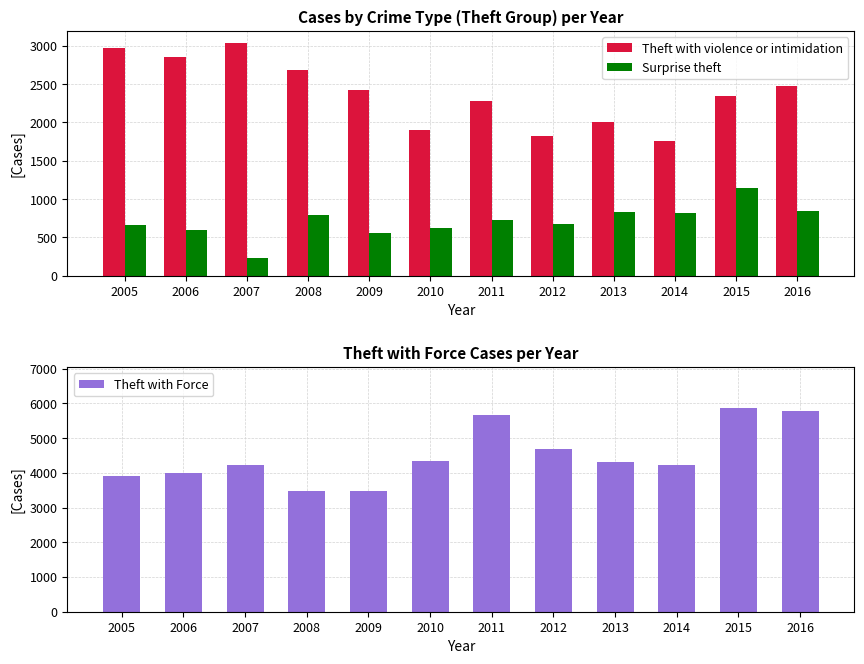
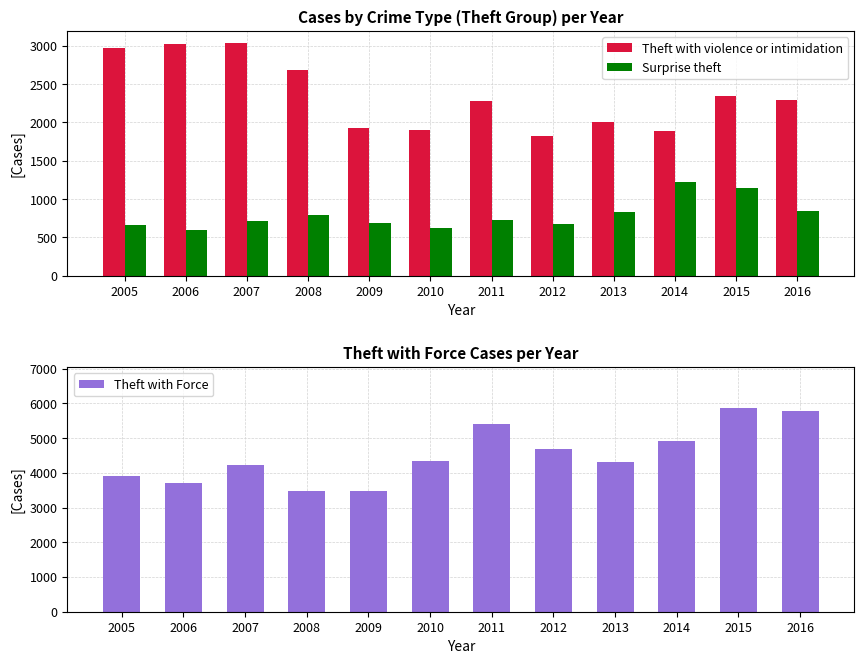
  {
    "Cases by Crime Type (Theft Group) per Year": {
      "Theft with violence or intimidation": {
        "2005": 3000,
-       "2006": 2900,
+       "2006": 3000,
        "2007": 3000,
        "2008": 2700,
-       "2009": 2400,
+       "2009": 1900,
        "2010": 1900,
        "2011": 2300,
        "2012": 1800,
        "2013": 2000,
-       "2014": 1800,
+       "2014": 1900,
        "2015": 2400,
-       "2016": 2500
+       "2016": 2300
      },
      "Surprise theft": {
        "2005": 700,
        "2006": 600,
-       "2007": 200,
+       "2007": 700,
        "2008": 800,
-       "2009": 600,
+       "2009": 700,
        "2010": 600,
        "2011": 700,
        "2012": 700,
        "2013": 800,
-       "2014": 800,
+       "2014": 1200,
        "2015": 1200,
        "2016": 800
      }
    },
    "Theft with Force Cases per Year": {
      "2005": 3900,
-     "2006": 4000,
+     "2006": 3700,
      "2007": 4200,
      "2008": 3500,
      "2009": 3500,
      "2010": 4300,
-     "2011": 5700,
+     "2011": 5400,
      "2012": 4700,
      "2013": 4300,
-     "2014": 4200,
+     "2014": 4900,
      "2015": 5900,
      "2016": 5800
    }
  }
